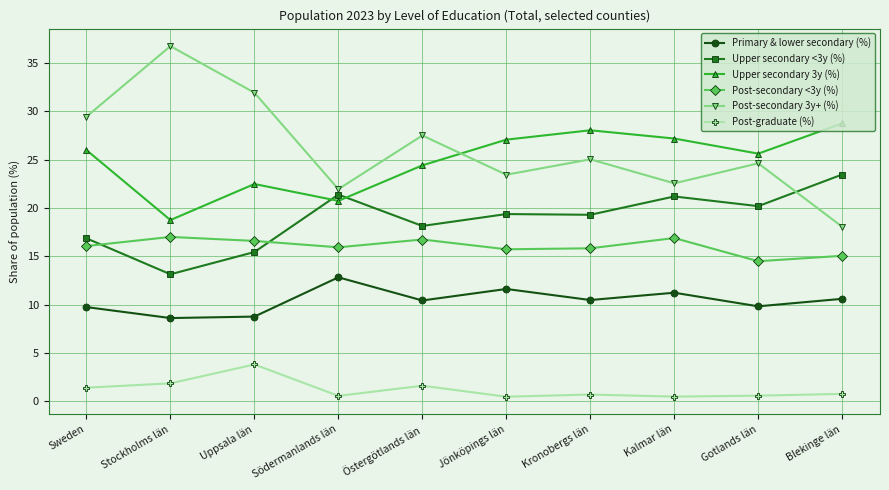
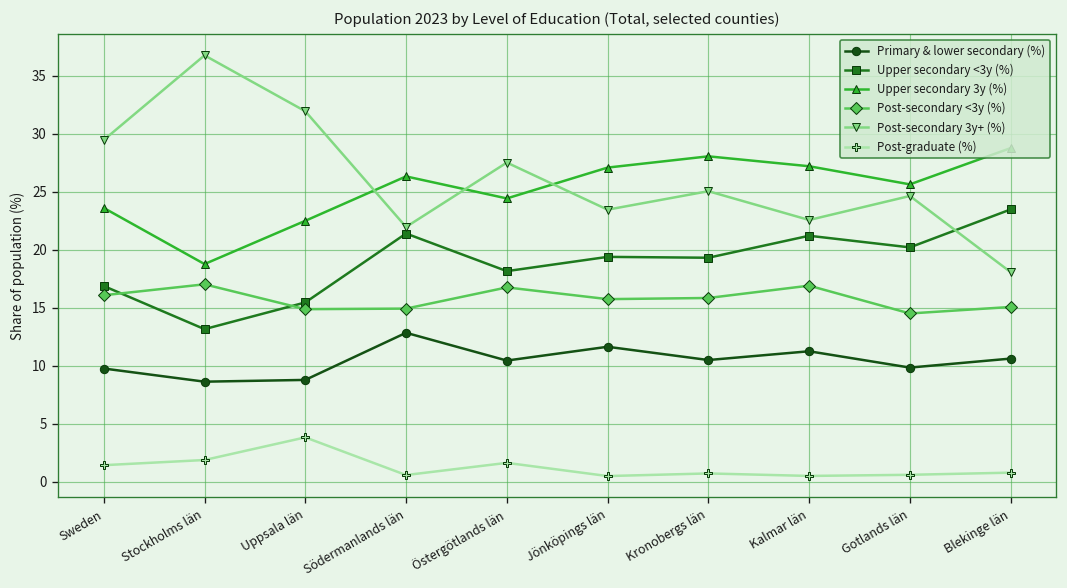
  {
    "Upper secondary 3y (%)": {
-     "Sweden": 26,
+     "Sweden": 24,
      "Stockholms län": 19,
      "Uppsala län": 22,
-     "Södermanlands län": 21,
+     "Södermanlands län": 26,
      "Östergötlands län": 24,
      "Jönköpings län": 27,
      "Kronobergs län": 28,
      "Kalmar län": 27,
      "Gotlands län": 26
    },
    "Post-secondary <3y (%)": {
      "Sweden": 16,
      "Stockholms län": 17,
-     "Uppsala län": 17,
-     "Södermanlands län": 16,
+     "Uppsala län": 15,
+     "Södermanlands län": 15,
      "Östergötlands län": 17,
      "Jönköpings län": 16,
      "Kronobergs län": 16,
      "Kalmar län": 17,
      "Gotlands län": 14,
      "Blekinge län": 15
    }
  }
